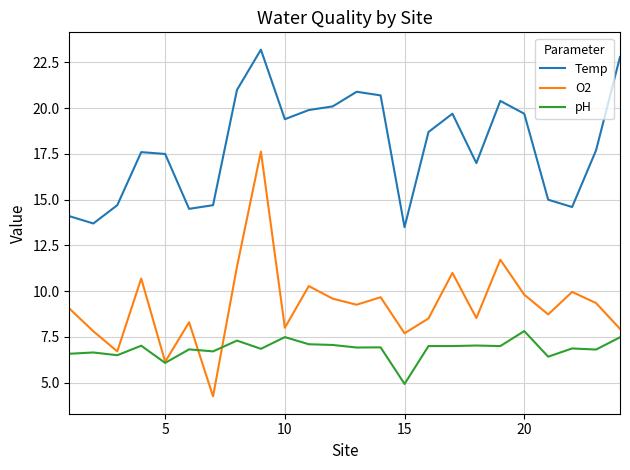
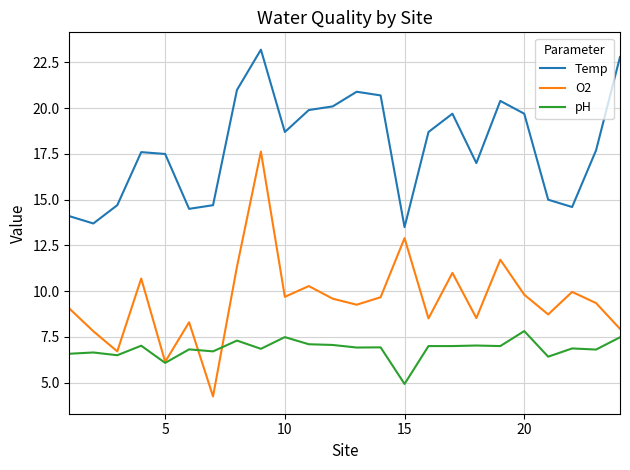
  {
    "Temp": {
      "5": 17.5,
-     "10": 19.4,
+     "10": 18.7,
      "15": 13.5,
      "20": 19.7
    },
    "O2": {
-     "10": 8.0,
-     "15": 7.7,
+     "10": 9.7,
+     "15": 12.9,
      "20": 9.8
    },
    "pH": {
      "10": 7.5,
      "15": 4.9,
      "20": 7.8
    }
  }
